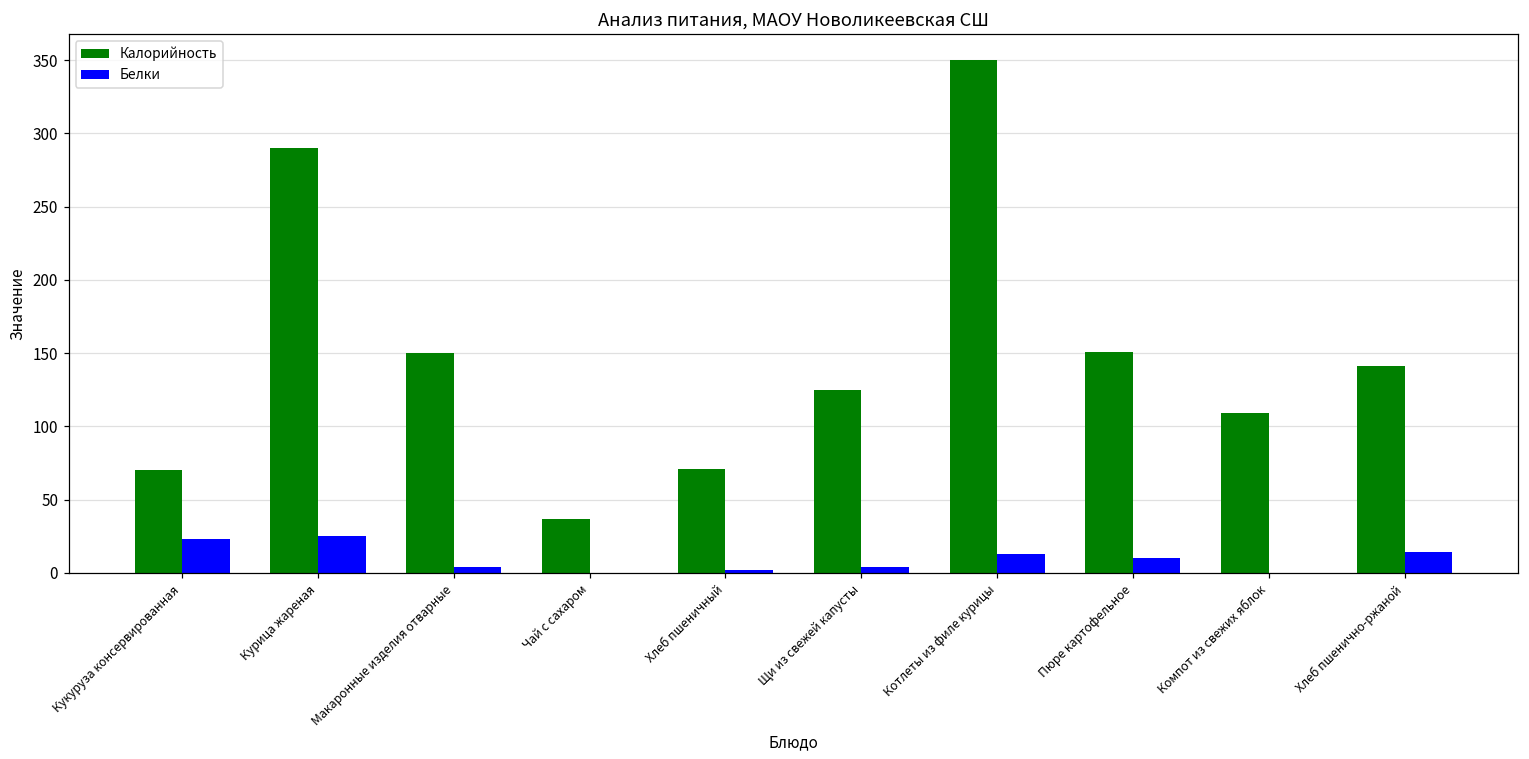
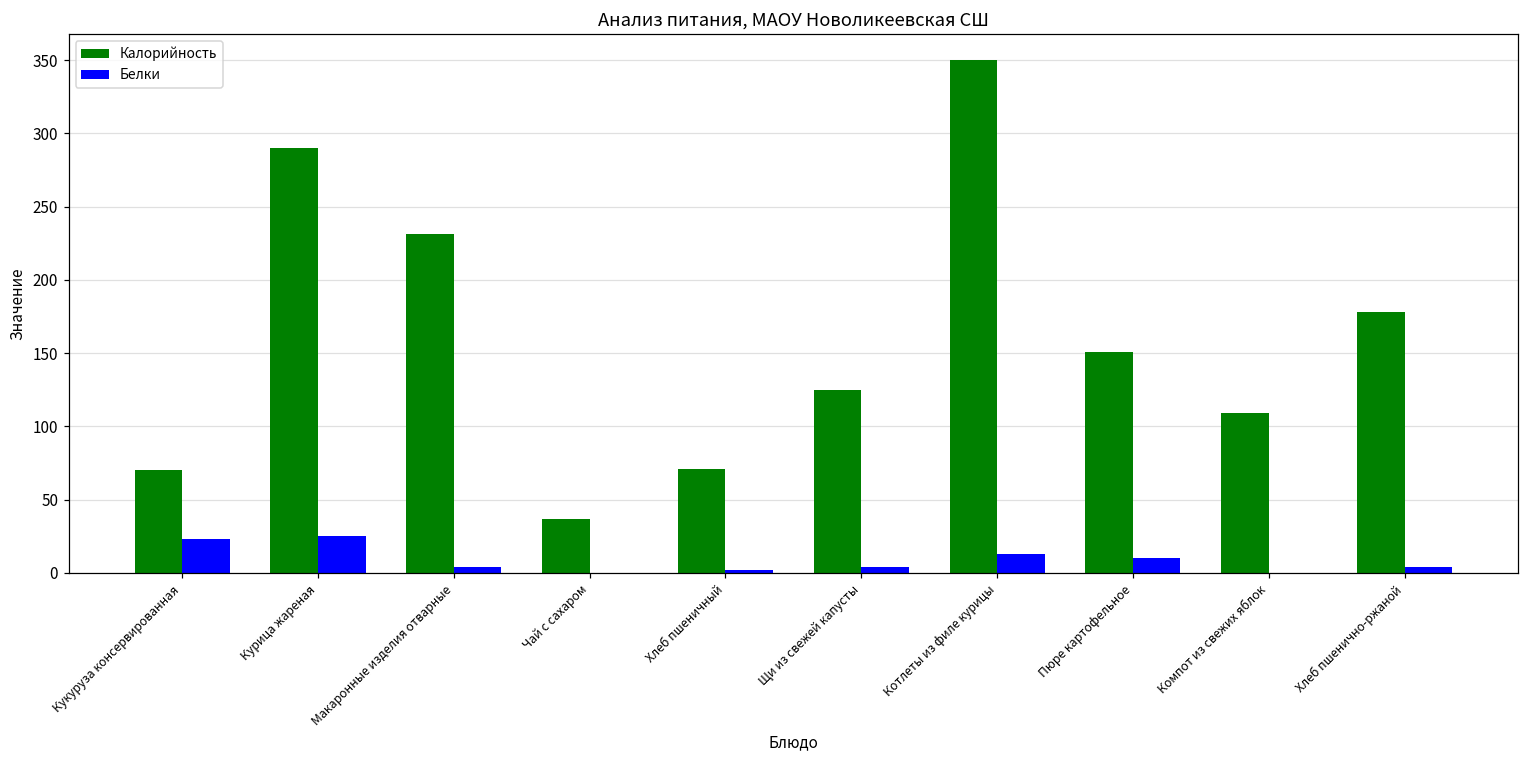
  {
    "Калорийность": {
      "Кукуруза консервированная": 70,
      "Курица жареная": 290,
-     "Макаронные изделия отварные": 150,
+     "Макаронные изделия отварные": 231,
      "Чай с сахаром": 37,
      "Хлеб пшеничный": 71,
      "Щи из свежей капусты": 125,
      "Котлеты из филе курицы": 350,
      "Пюре картофельное": 151,
      "Компот из свежих яблок": 109,
-     "Хлеб пшенично-ржаной": 141
+     "Хлеб пшенично-ржаной": 178
    },
    "Белки": {
      "Кукуруза консервированная": 23,
      "Курица жареная": 25,
      "Макаронные изделия отварные": 4,
      "Чай с сахаром": 0,
      "Хлеб пшеничный": 2,
      "Щи из свежей капусты": 4,
      "Котлеты из филе курицы": 13,
      "Пюре картофельное": 10,
      "Компот из свежих яблок": 0,
-     "Хлеб пшенично-ржаной": 14
+     "Хлеб пшенично-ржаной": 4
    }
  }
